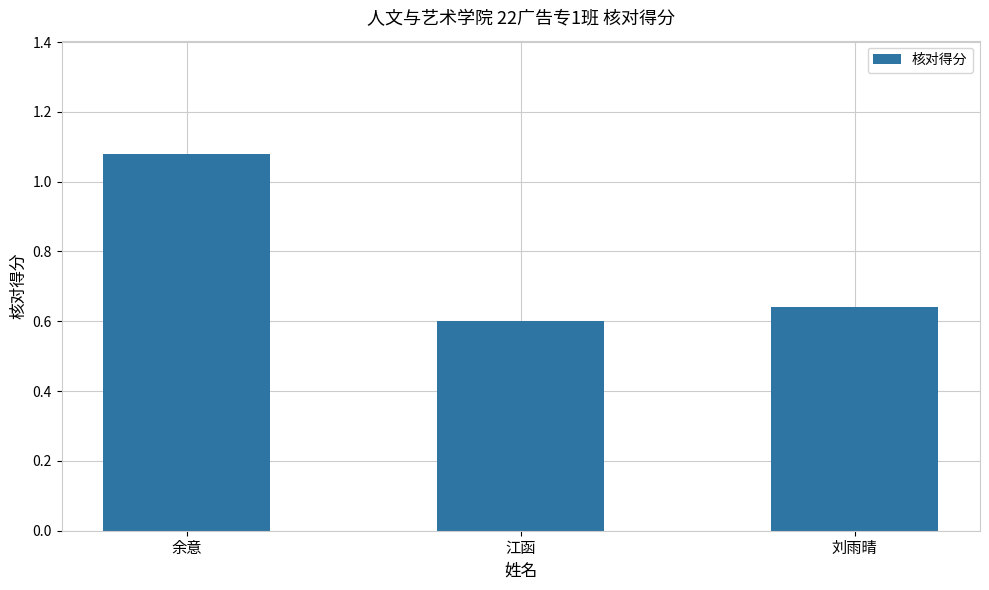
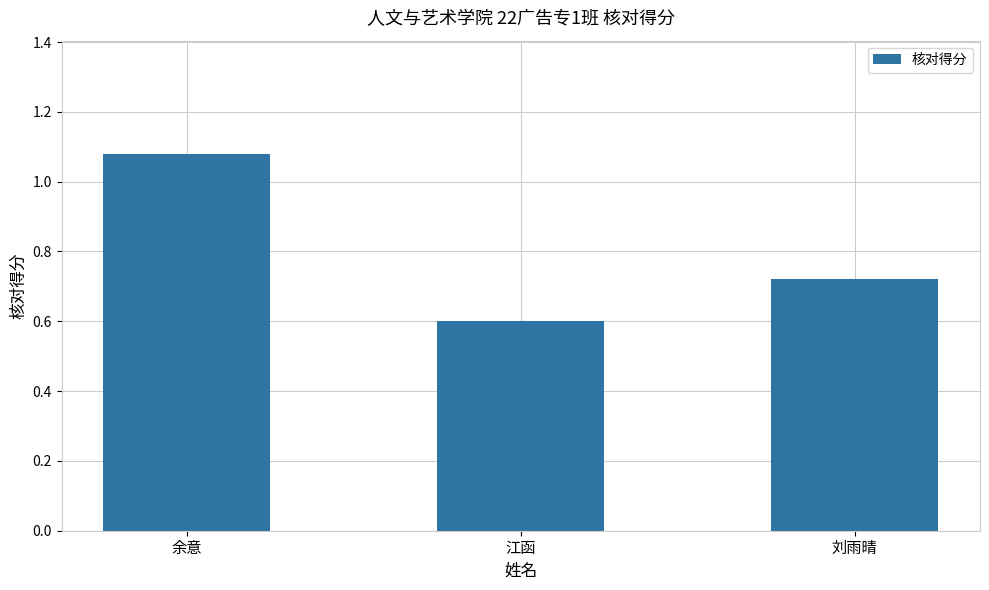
  {
    "余意": 1.08,
    "江函": 0.60,
-   "刘雨晴": 0.64
+   "刘雨晴": 0.72
  }
